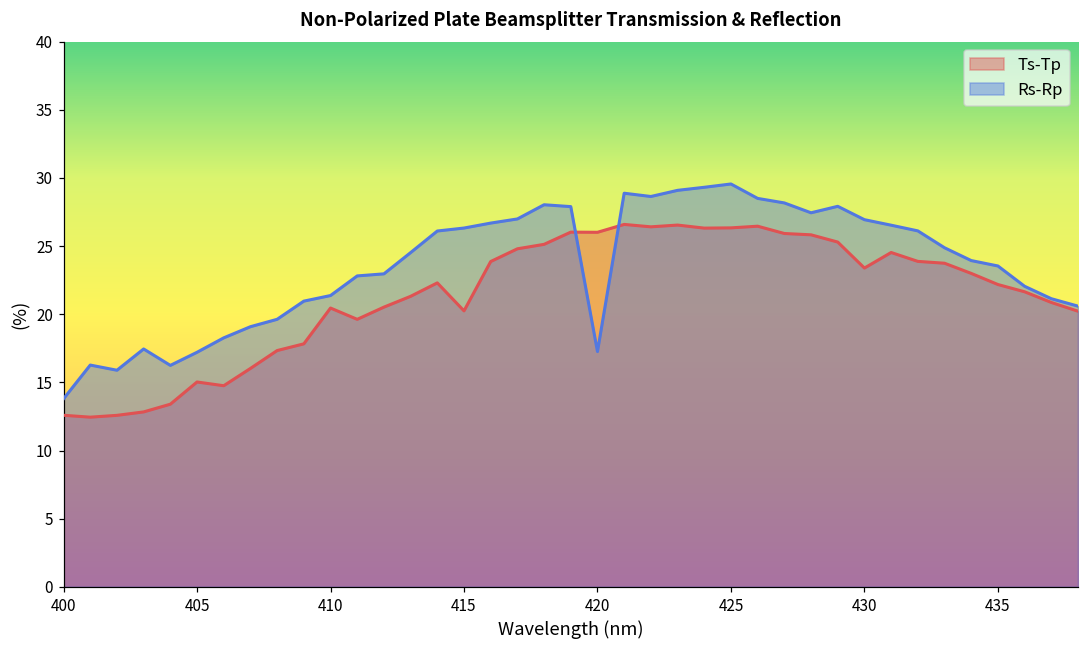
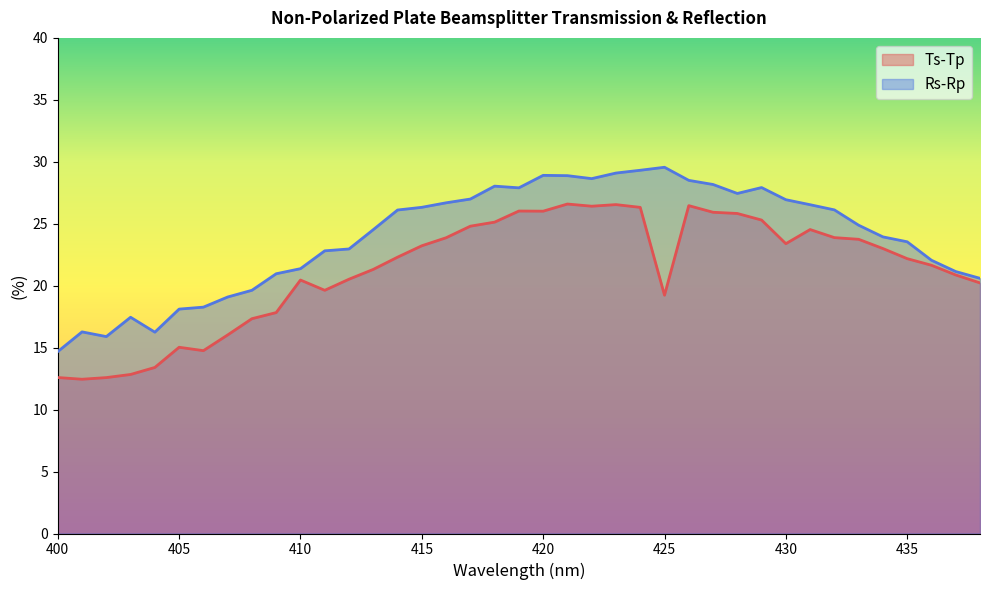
  {
    "Ts-Tp": {
      "400": 12.6,
      "405": 15.0,
      "410": 20.5,
-     "415": 20.2,
+     "415": 23.2,
      "420": 26.0,
-     "425": 26.3,
+     "425": 19.2,
      "430": 23.4,
      "435": 22.2
    },
    "Rs-Rp": {
-     "400": 13.8,
-     "405": 17.2,
+     "400": 14.7,
+     "405": 18.1,
      "410": 21.4,
      "415": 26.3,
-     "420": 17.3,
+     "420": 28.9,
      "425": 29.6,
      "430": 26.9,
      "435": 23.5
    }
  }
